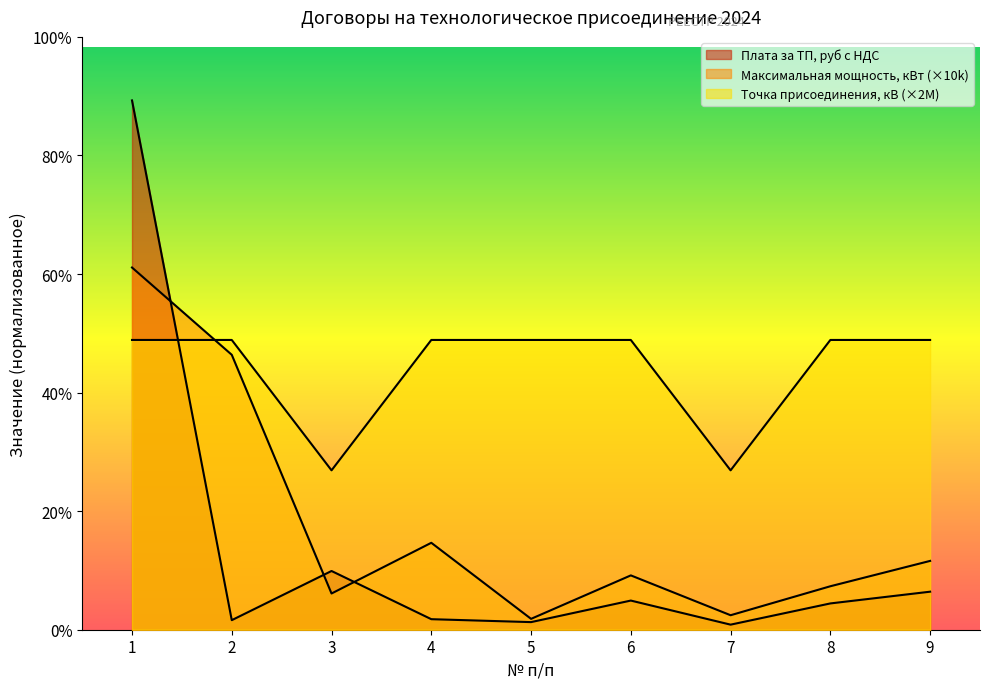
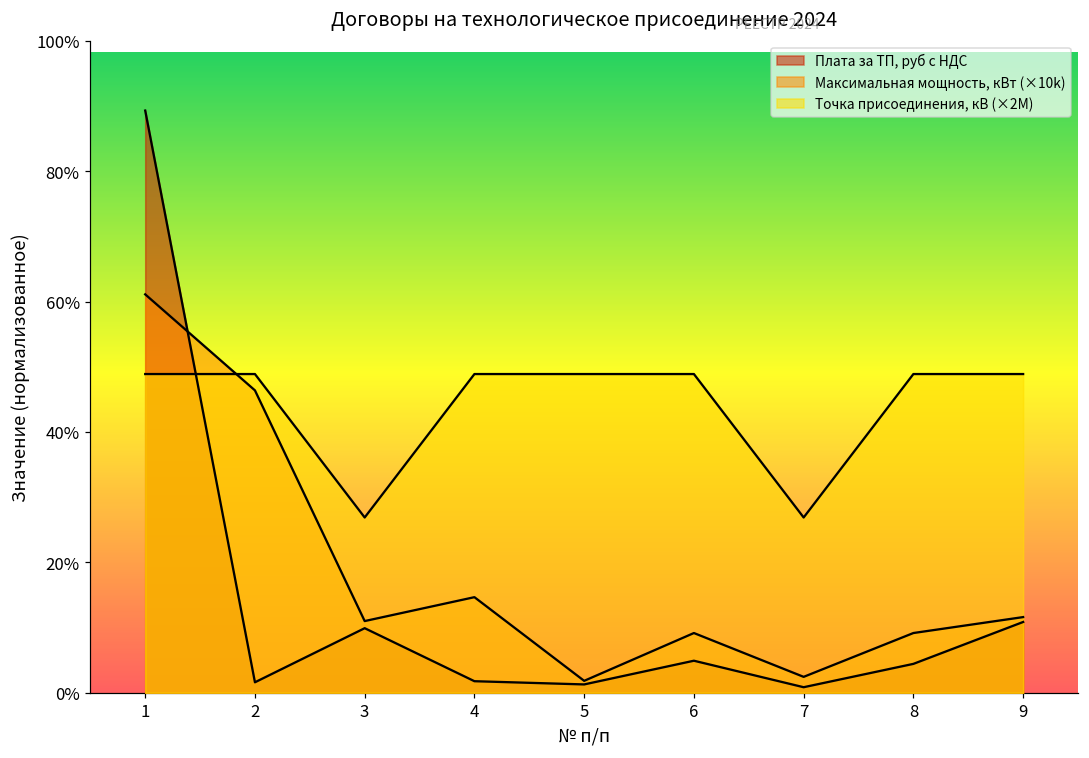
  {
    "Плата за ТП, руб с НДС": {
      "1": "89%",
      "2": "2%",
      "3": "10%",
      "4": "2%",
      "5": "1%",
      "6": "5%",
      "7": "1%",
      "8": "4%",
-     "9": "6%"
+     "9": "11%"
    },
    "Максимальная мощность, кВт (×10k)": {
      "1": "61%",
      "2": "46%",
-     "3": "6%",
+     "3": "11%",
      "4": "15%",
      "5": "2%",
      "6": "9%",
      "7": "2%",
-     "8": "7%",
+     "8": "9%",
      "9": "12%"
    },
    "Точка присоединения, кВ (×2M)": {
      "1": "49%",
      "2": "49%",
      "3": "27%",
      "4": "49%",
      "5": "49%",
      "6": "49%",
      "7": "27%",
      "8": "49%",
      "9": "49%"
    }
  }
